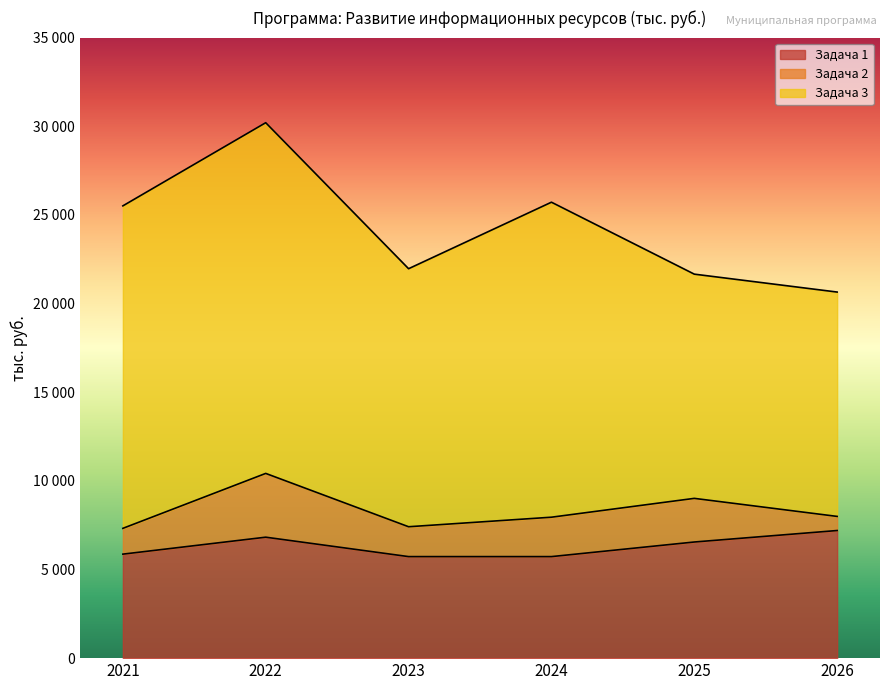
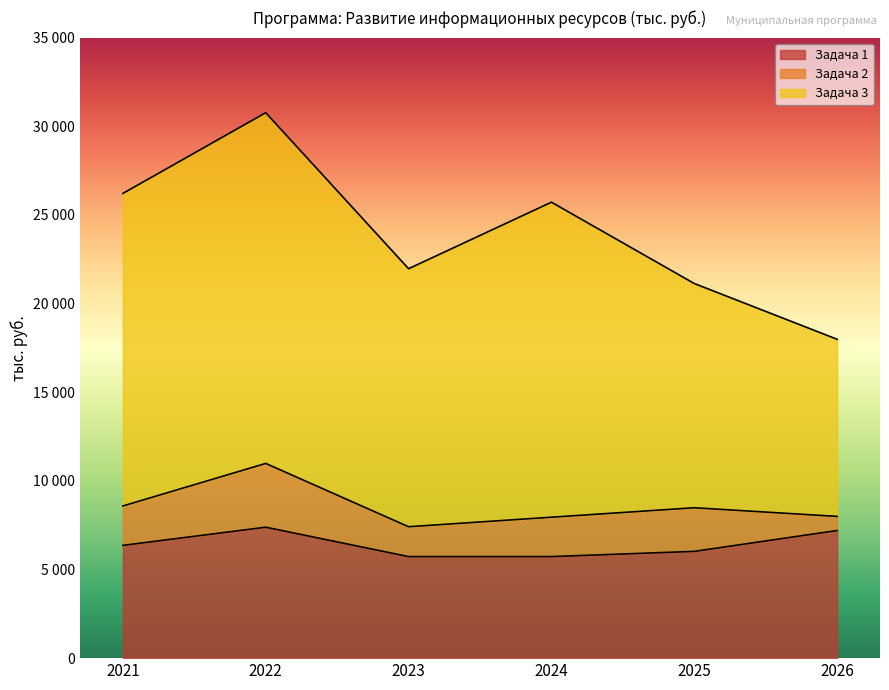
  {
    "Задача 1": {
-     "2021": 5900,
-     "2022": 6800,
+     "2021": 6400,
+     "2022": 7400,
      "2023": 5700,
      "2024": 5700,
-     "2025": 6600,
+     "2025": 6000,
      "2026": 7200
    },
    "Задача 2": {
-     "2021": 1500,
+     "2021": 2200,
      "2022": 3600,
      "2023": 1700,
      "2024": 2200,
      "2025": 2500,
      "2026": 800
    },
    "Задача 3": {
-     "2021": 18200,
+     "2021": 17600,
      "2022": 19800,
      "2023": 14600,
      "2024": 17800,
      "2025": 12600,
-     "2026": 12700
+     "2026": 10000
    }
  }
